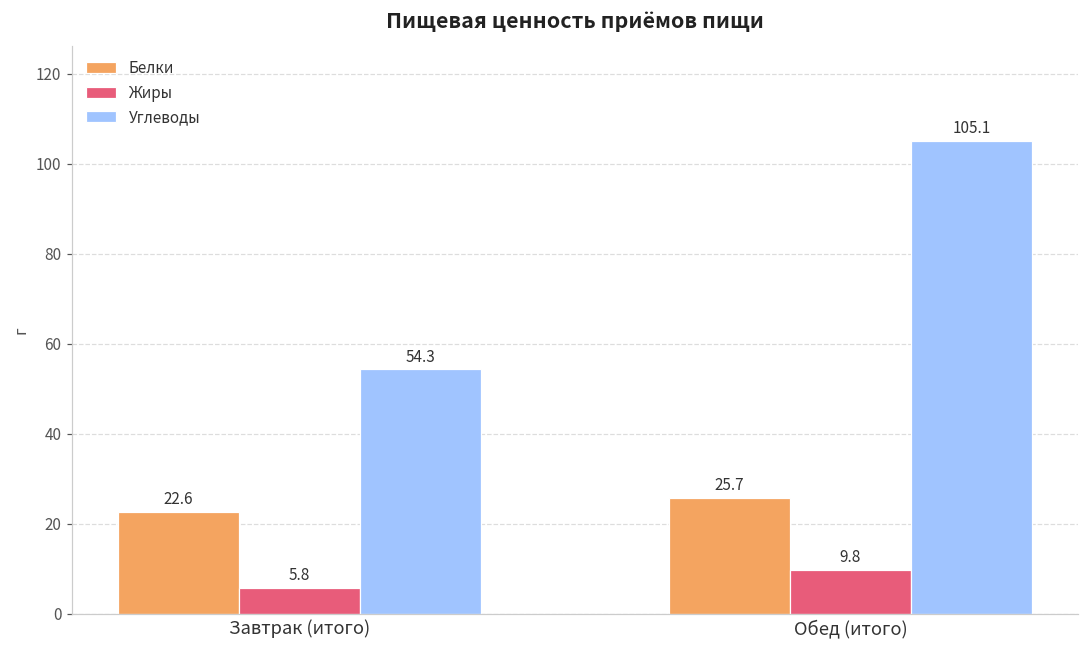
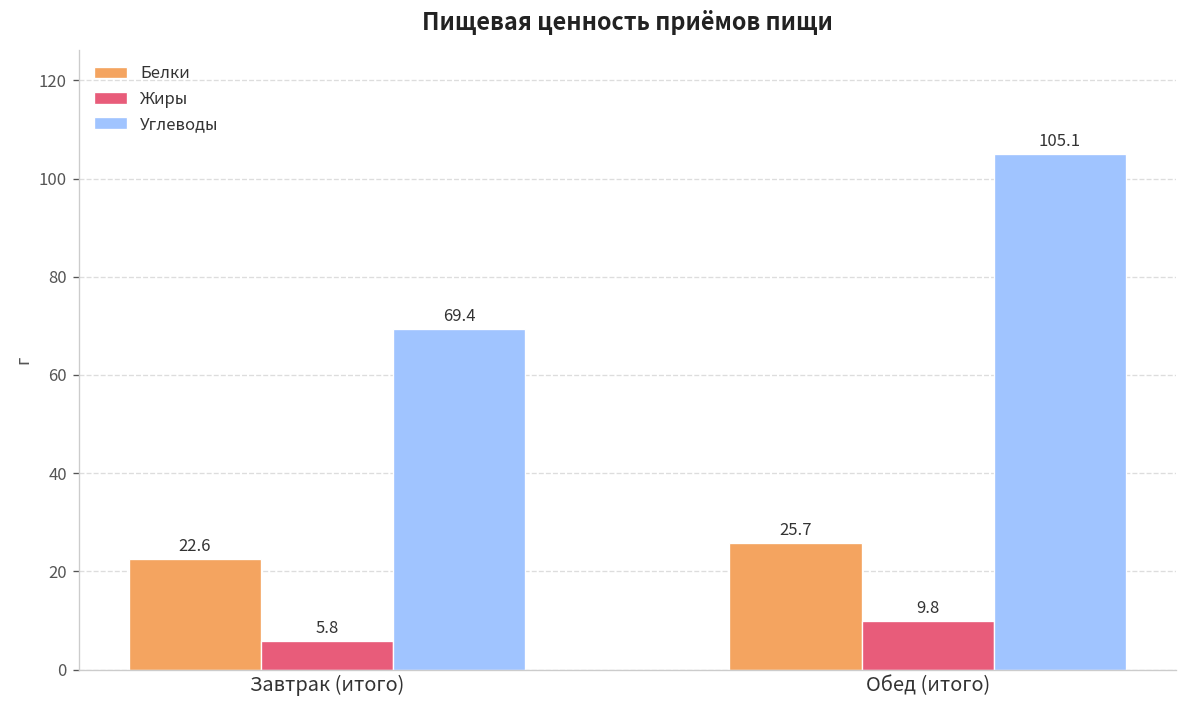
  {
    "Белки": {
      "Завтрак (итого)": 22.6,
      "Обед (итого)": 25.7
    },
    "Жиры": {
      "Завтрак (итого)": 5.8,
      "Обед (итого)": 9.8
    },
    "Углеводы": {
-     "Завтрак (итого)": 54.3,
+     "Завтрак (итого)": 69.4,
      "Обед (итого)": 105.1
    }
  }
